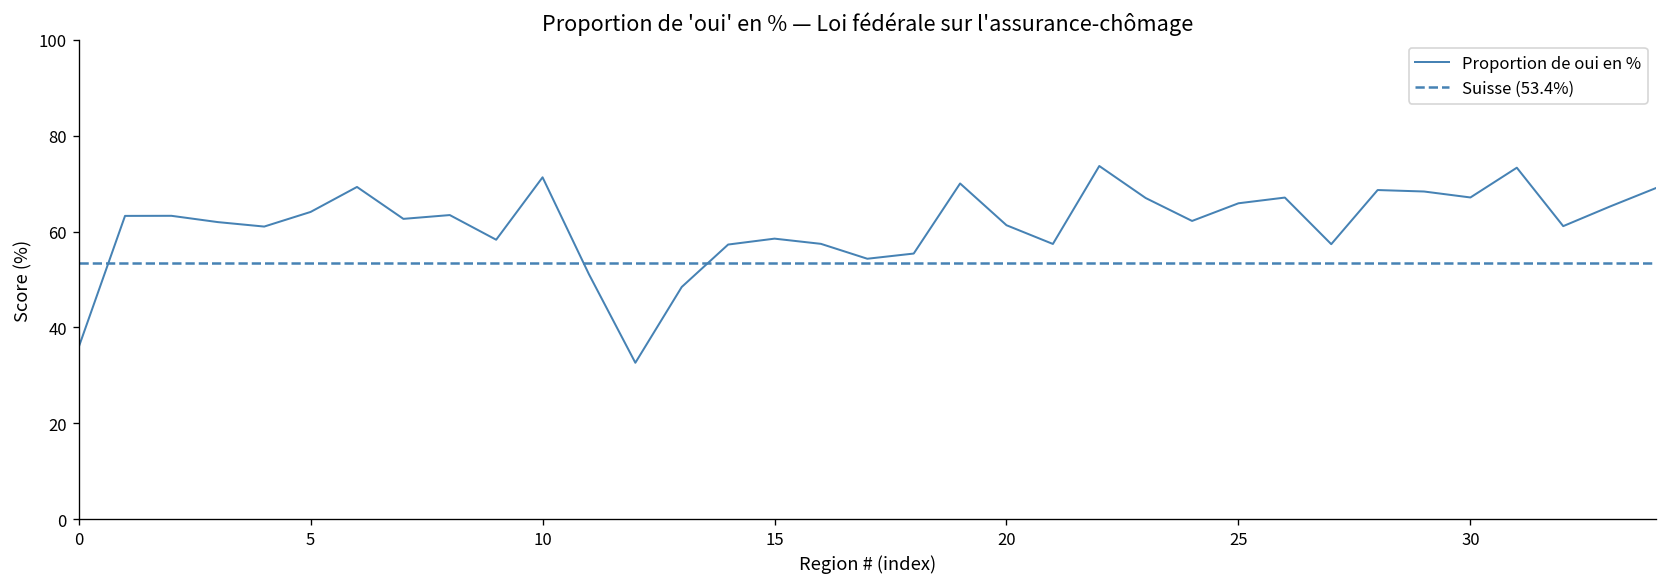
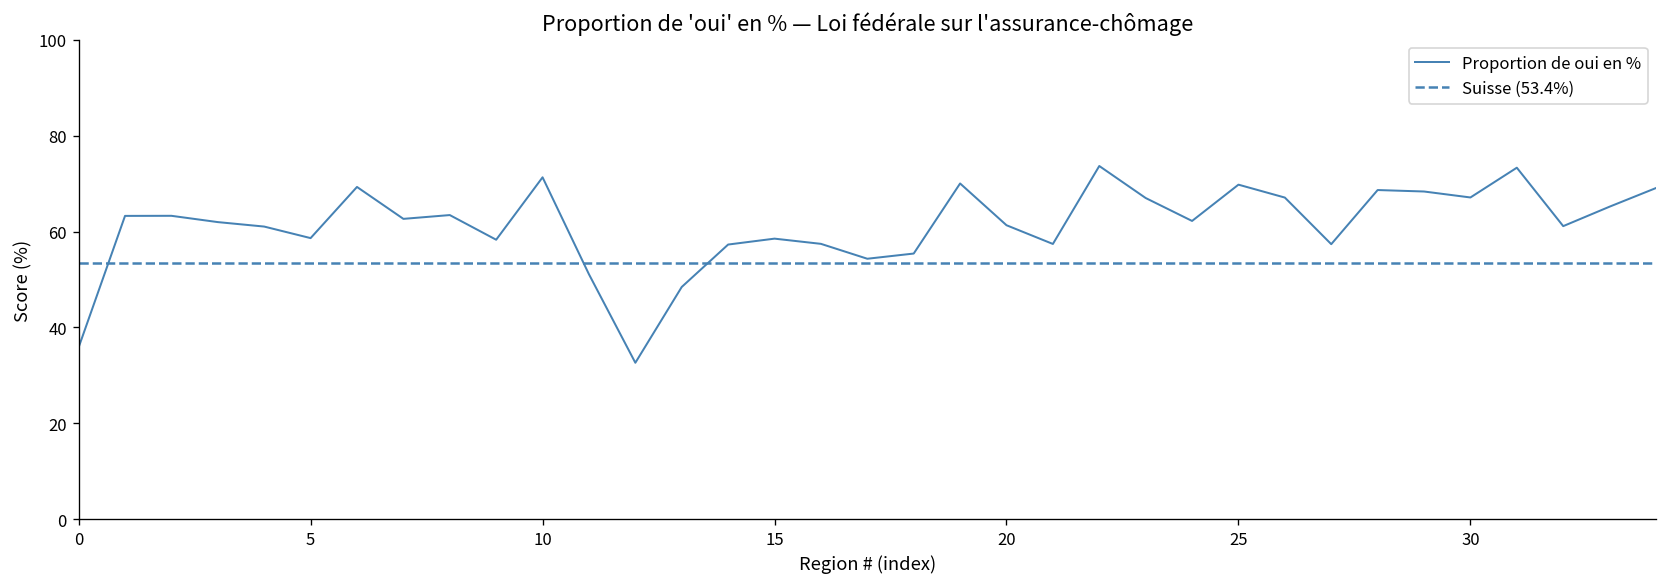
  {
    "0": 36,
-   "5": 64,
+   "5": 59,
    "10": 71,
    "15": 59,
    "20": 61,
-   "25": 66,
+   "25": 70,
    "30": 67
  }
